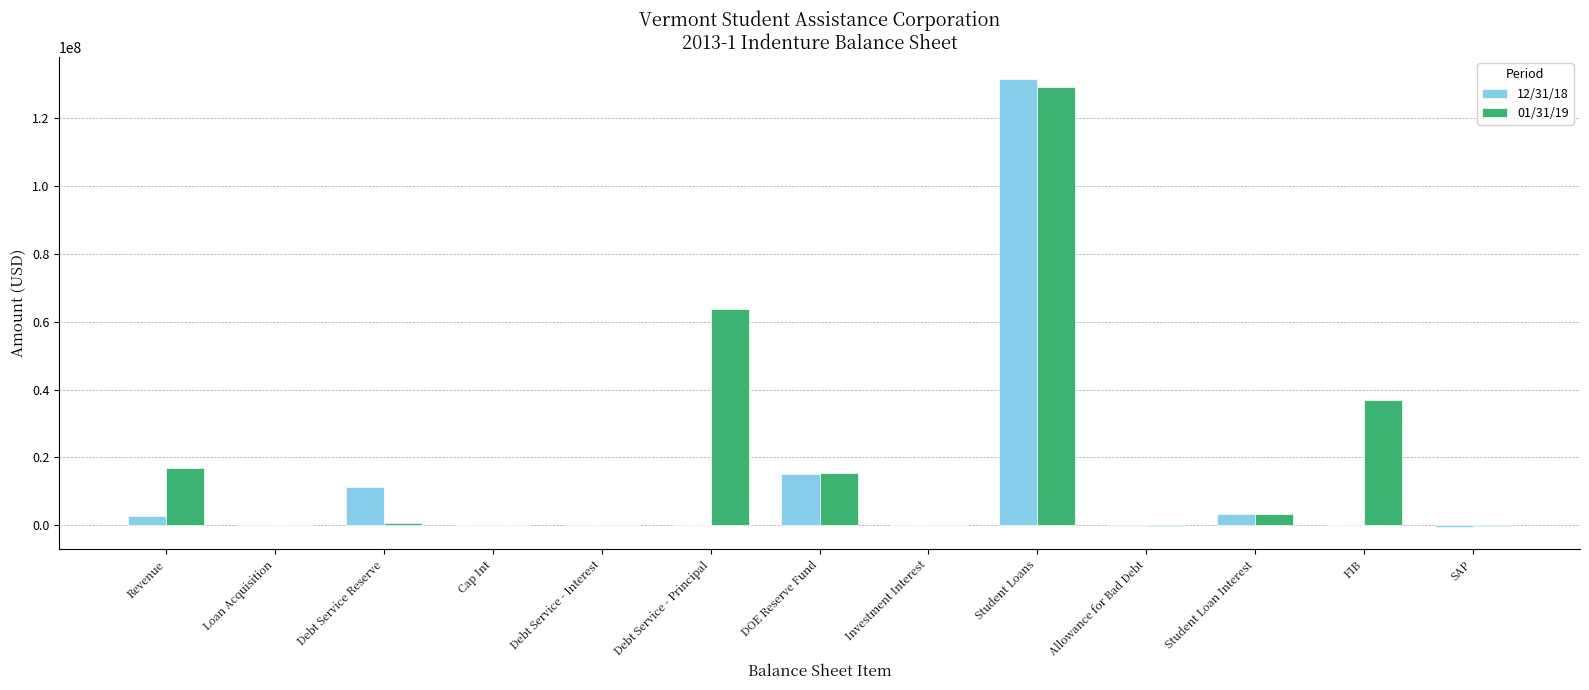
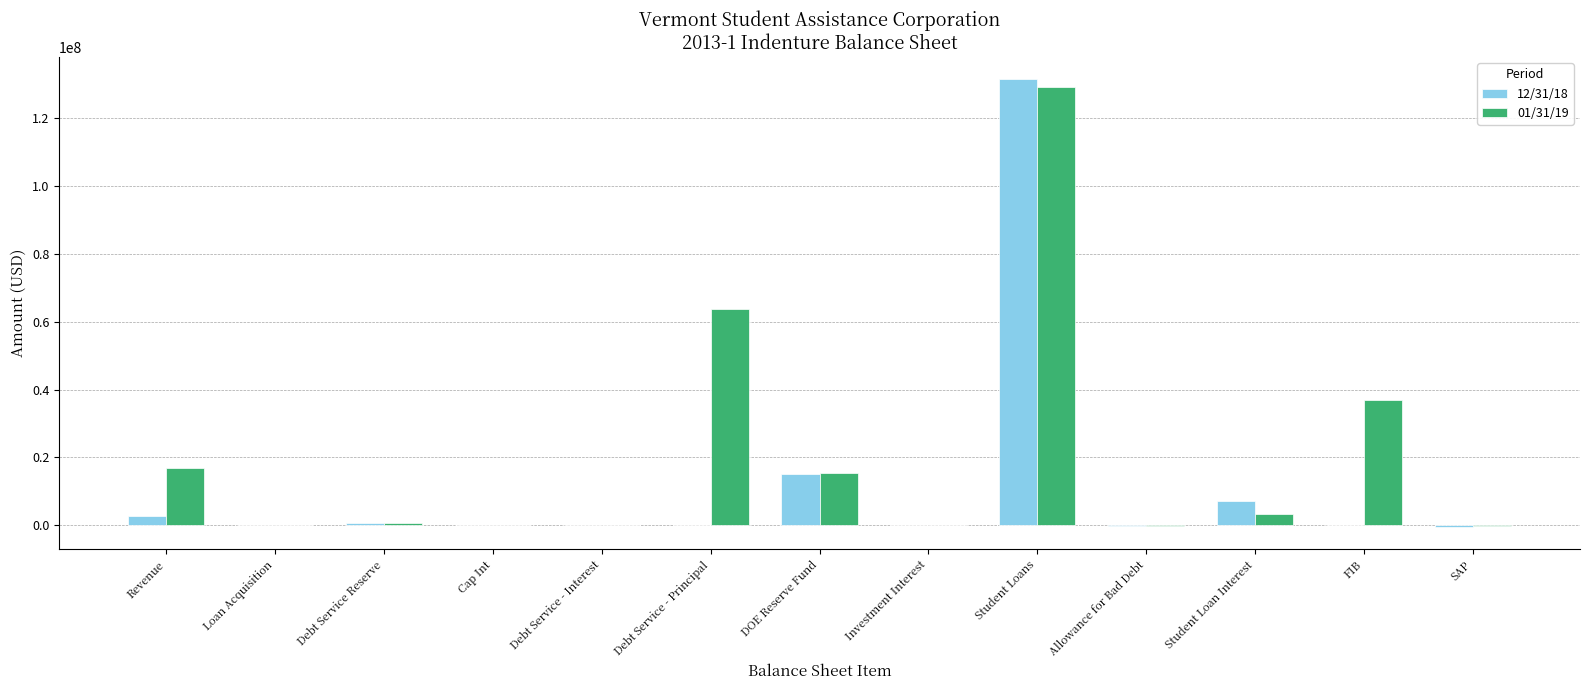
  {
    "12/31/18": {
      "Revenue": 3000000,
      "Loan Acquisition": 0,
-     "Debt Service Reserve": 11000000,
+     "Debt Service Reserve": 1000000,
      "Cap Int": 0,
      "Debt Service - Interest": 0,
      "Debt Service - Principal": 0,
      "DOE Reserve Fund": 15000000,
      "Student Loans": 131000000,
-     "Student Loan Interest": 3000000
+     "Student Loan Interest": 7000000
    },
    "01/31/19": {
      "Revenue": 17000000,
      "Loan Acquisition": 0,
      "Cap Int": 0,
      "Debt Service - Interest": 0,
      "Debt Service - Principal": 64000000,
      "DOE Reserve Fund": 15000000,
      "Student Loans": 129000000,
      "Student Loan Interest": 3000000,
      "FIB": 37000000
    }
  }
